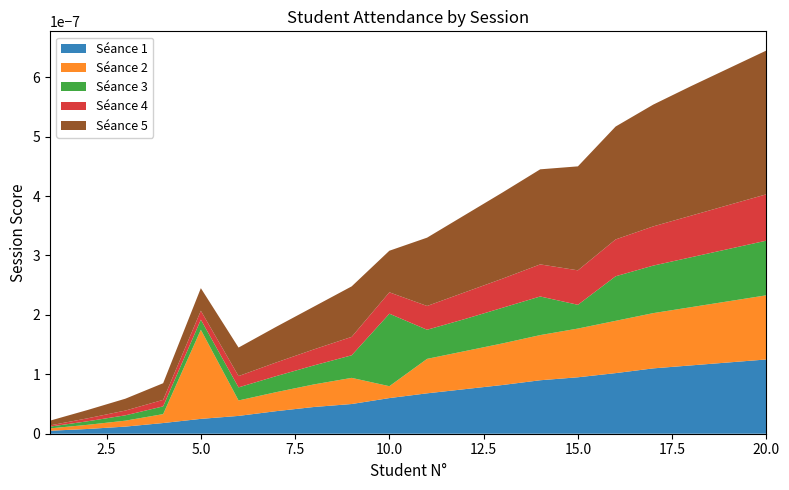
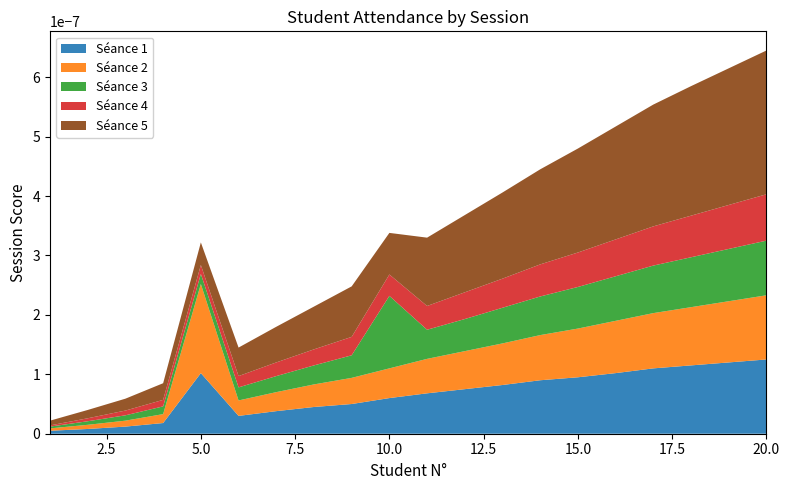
  {
    "Séance 1": {
-     "5.0": 0.00000003,
+     "5.0": 0.00000010,
      "10.0": 0.00000006,
      "15.0": 0.00000009,
      "20.0": 0.00000013
    },
    "Séance 2": {
      "5.0": 0.00000015,
-     "10.0": 0.00000002,
+     "10.0": 0.00000005,
      "15.0": 0.00000008,
      "20.0": 0.00000011
    },
    "Séance 3": {
      "5.0": 0.00000002,
      "10.0": 0.00000012,
-     "15.0": 0.00000004,
+     "15.0": 0.00000007,
      "20.0": 0.00000009
    },
    "Séance 4": {
      "5.0": 0.00000002,
      "10.0": 0.00000004,
      "15.0": 0.00000006,
      "20.0": 0.00000008
    },
    "Séance 5": {
      "5.0": 0.00000004,
      "10.0": 0.00000007,
      "15.0": 0.00000017,
      "20.0": 0.00000024
    }
  }
